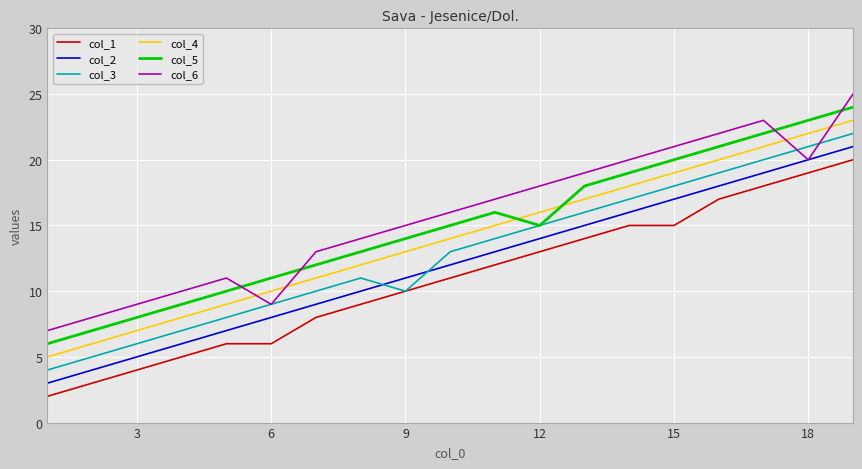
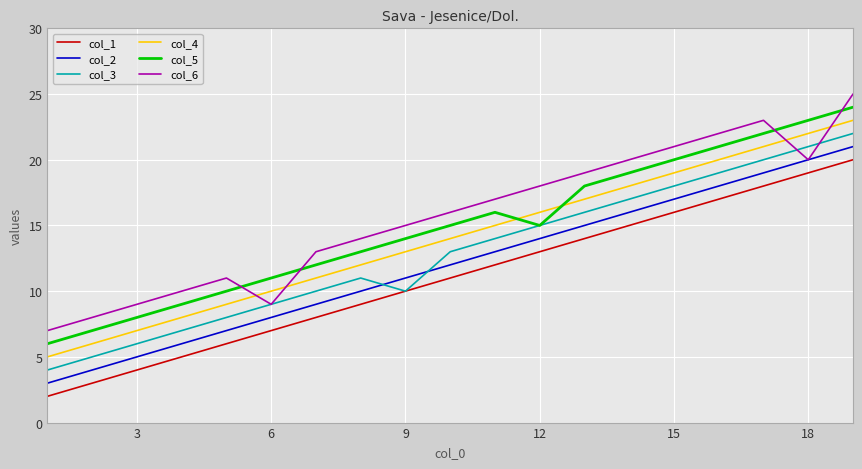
  {
    "col_1": {
      "3": 4,
-     "6": 6,
+     "6": 7,
      "12": 13,
-     "15": 15,
+     "15": 16,
      "18": 19
    },
    "col_2": {
      "3": 5,
      "6": 8,
      "9": 11,
      "12": 14,
      "15": 17
    },
    "col_3": {
      "3": 6,
      "15": 18,
      "18": 21
    },
    "col_4": {
      "3": 7,
      "6": 10,
      "9": 13,
      "12": 16,
      "15": 19,
      "18": 22
    },
    "col_5": {
      "3": 8,
      "6": 11,
      "9": 14,
      "15": 20,
      "18": 23
    },
    "col_6": {
      "3": 9,
      "9": 15,
      "12": 18,
      "15": 21
    }
  }
